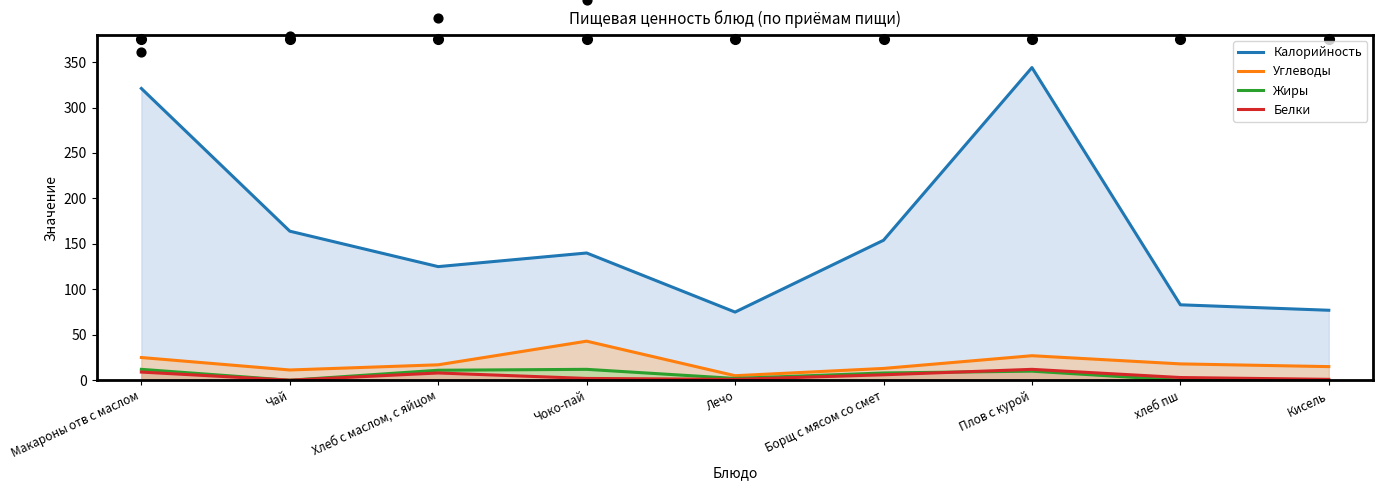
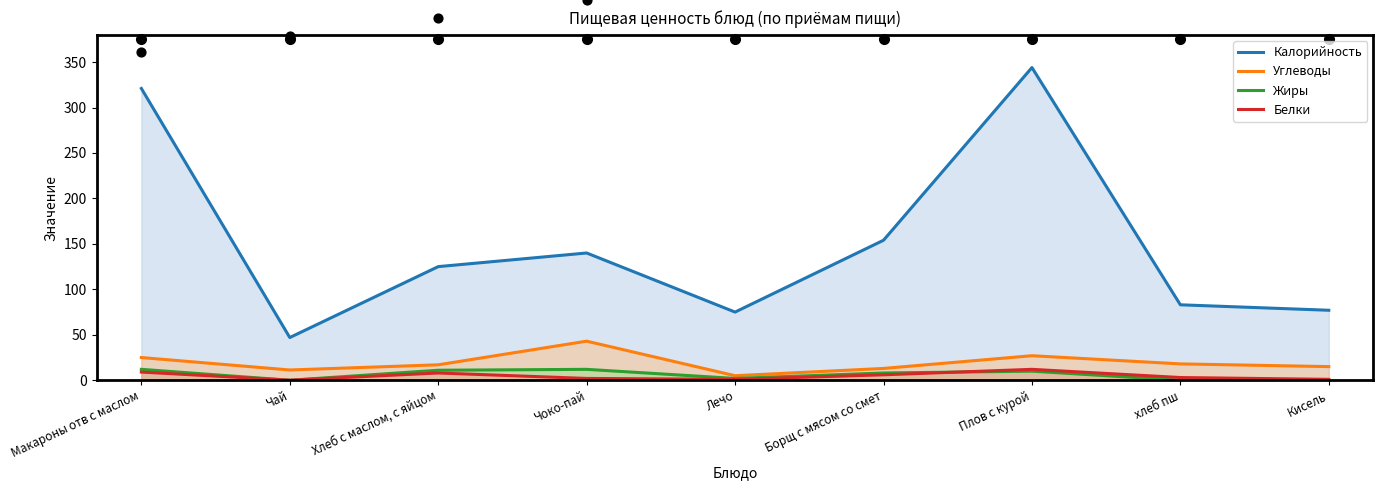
  {
    "Калорийность": {
      "Макароны отв с маслом": 320,
-     "Чай": 160,
+     "Чай": 50,
      "Хлеб с маслом, с яйцом": 130,
      "Чоко-пай": 140,
      "Лечо": 80,
      "Борщ с мясом со смет": 150,
      "Плов с курой": 340,
      "хлеб пш": 80,
      "Кисель": 80
    },
    "Углеводы": {
      "Макароны отв с маслом": 30,
      "Чай": 10,
      "Хлеб с маслом, с яйцом": 20,
      "Чоко-пай": 40,
      "Лечо": 10,
      "Борщ с мясом со смет": 10,
      "Плов с курой": 30,
      "хлеб пш": 20,
      "Кисель": 20
    },
    "Жиры": {
      "Макароны отв с маслом": 10,
      "Хлеб с маслом, с яйцом": 10,
      "Чоко-пай": 10,
      "хлеб пш": 0
    },
    "Белки": {
      "Макароны отв с маслом": 10,
      "Хлеб с маслом, с яйцом": 10,
      "Чоко-пай": 0,
      "хлеб пш": 0
    }
  }
